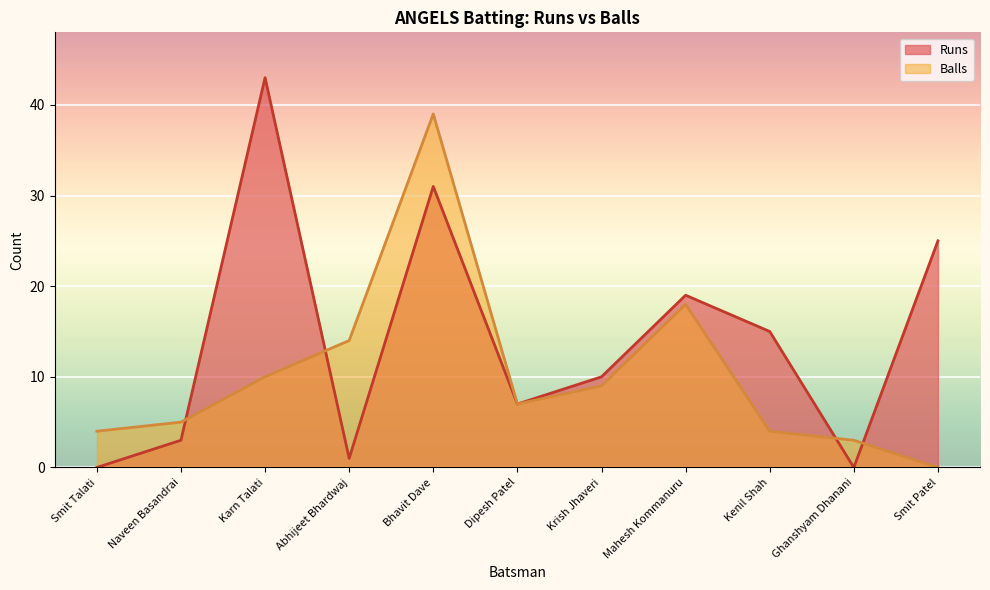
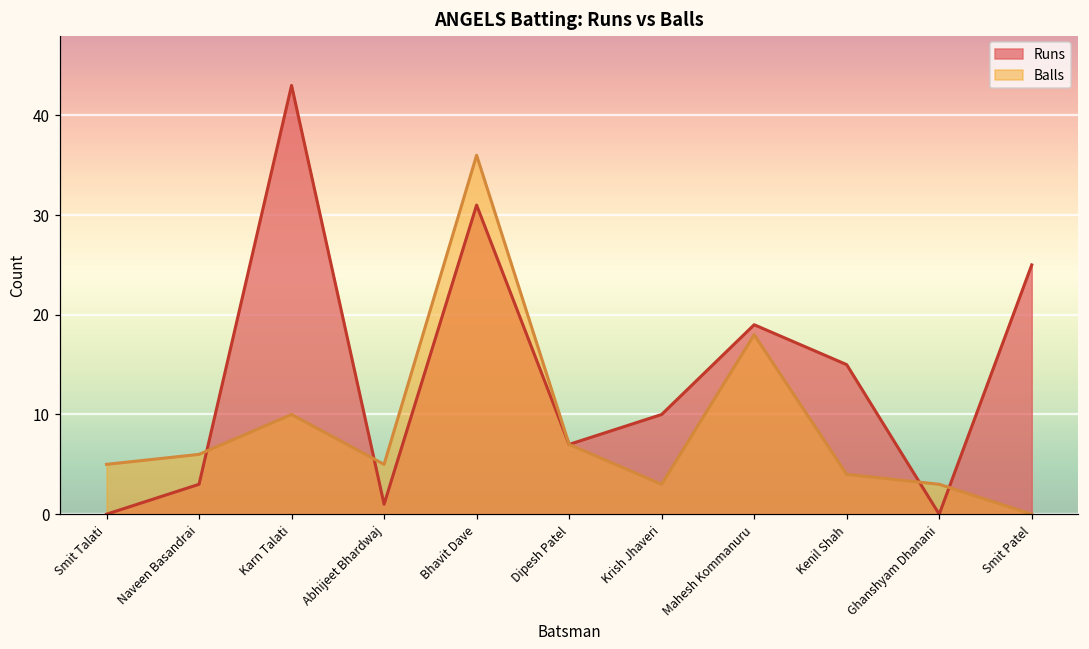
  {
    "Runs": {
      "Smit Talati": 0,
      "Naveen Basandrai": 3,
      "Karn Talati": 43,
      "Abhijeet Bhardwaj": 1,
      "Bhavit Dave": 31,
      "Krish Jhaveri": 10,
      "Mahesh Kommanuru": 19,
      "Kenil Shah": 15,
      "Ghanshyam Dhanani": 0,
      "Smit Patel": 25
    },
    "Balls": {
-     "Smit Talati": 4,
-     "Naveen Basandrai": 5,
+     "Smit Talati": 5,
+     "Naveen Basandrai": 6,
      "Karn Talati": 10,
-     "Abhijeet Bhardwaj": 14,
-     "Bhavit Dave": 39,
-     "Krish Jhaveri": 9,
+     "Abhijeet Bhardwaj": 5,
+     "Bhavit Dave": 36,
+     "Krish Jhaveri": 3,
      "Mahesh Kommanuru": 18,
      "Kenil Shah": 4,
      "Ghanshyam Dhanani": 3,
      "Smit Patel": 0
    }
  }
